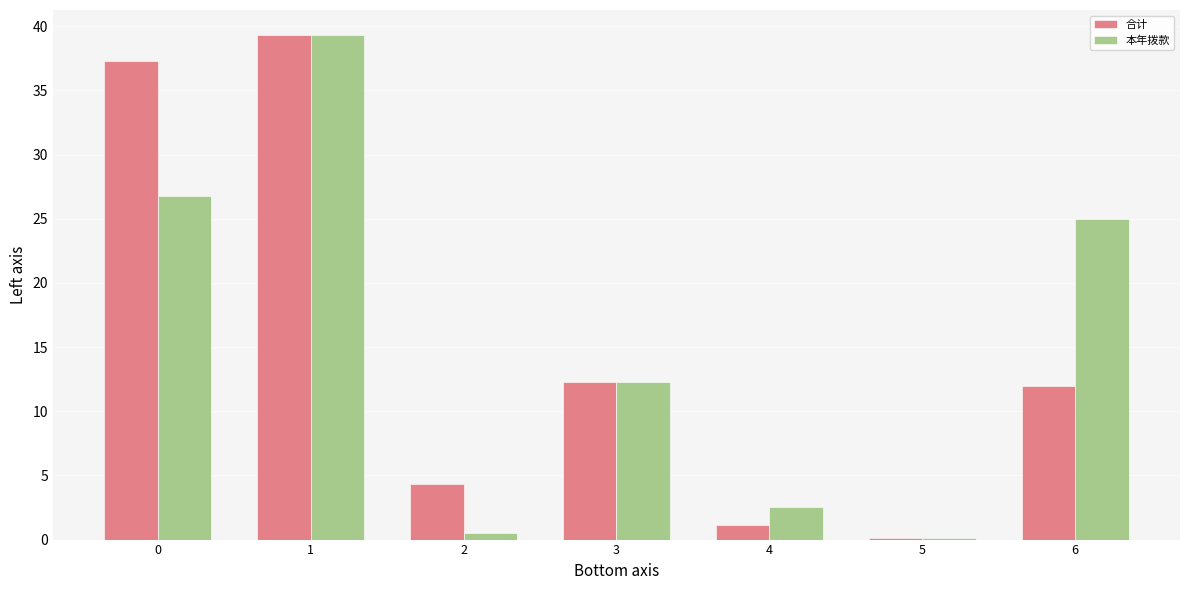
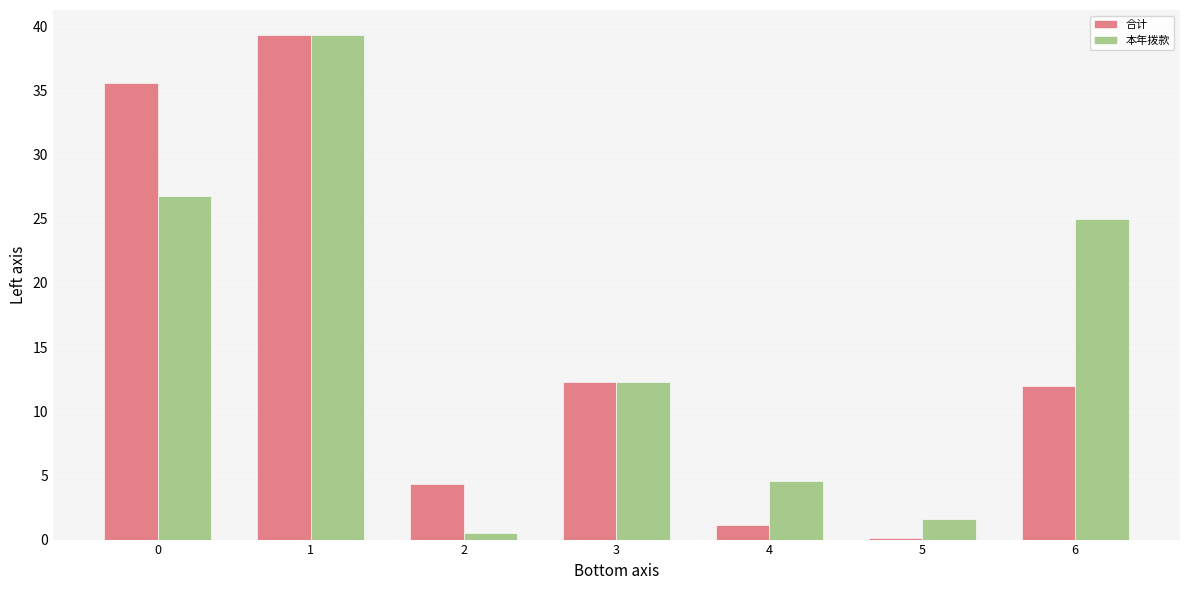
  {
    "合计": {
-     "0": 37.3,
+     "0": 35.6,
      "1": 39.3,
      "2": 4.3,
      "3": 12.3,
      "4": 1.1,
      "6": 12.0
    },
    "本年拨款": {
      "0": 26.8,
      "1": 39.3,
      "2": 0.5,
      "3": 12.3,
-     "4": 2.5,
-     "5": 0.1,
+     "4": 4.6,
+     "5": 1.6,
      "6": 25.0
    }
  }
